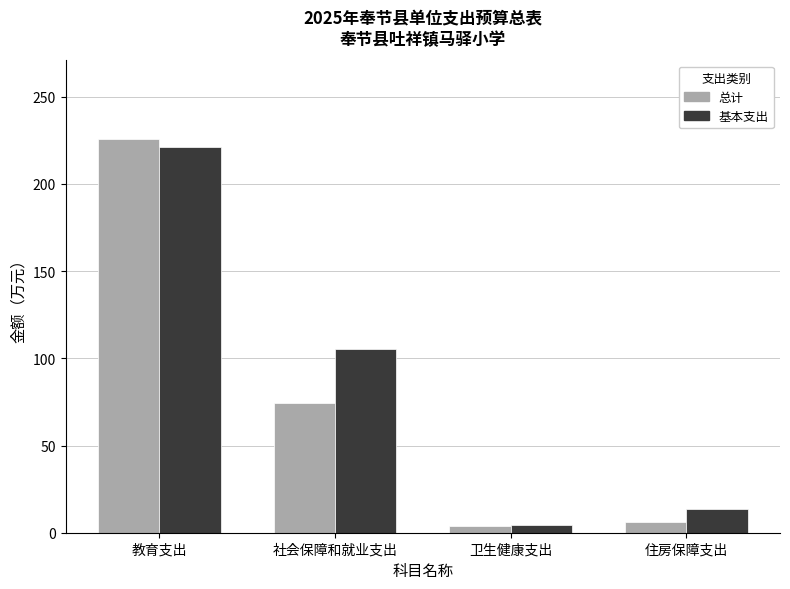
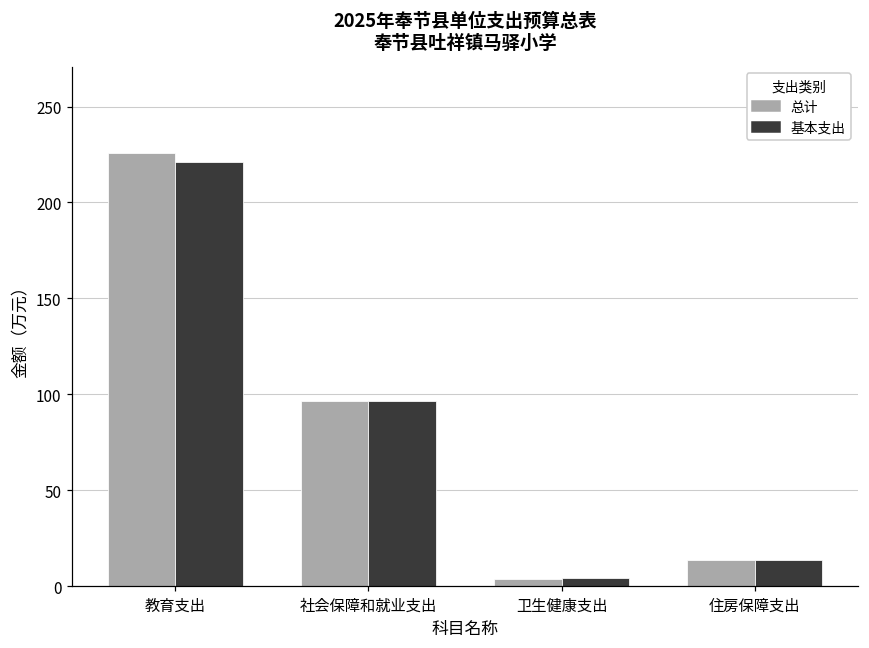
  {
    "总计": {
      "教育支出": 226,
-     "社会保障和就业支出": 75,
+     "社会保障和就业支出": 97,
      "卫生健康支出": 4,
-     "住房保障支出": 6
+     "住房保障支出": 14
    },
    "基本支出": {
      "教育支出": 221,
-     "社会保障和就业支出": 105,
+     "社会保障和就业支出": 97,
      "卫生健康支出": 4,
      "住房保障支出": 14
    }
  }
